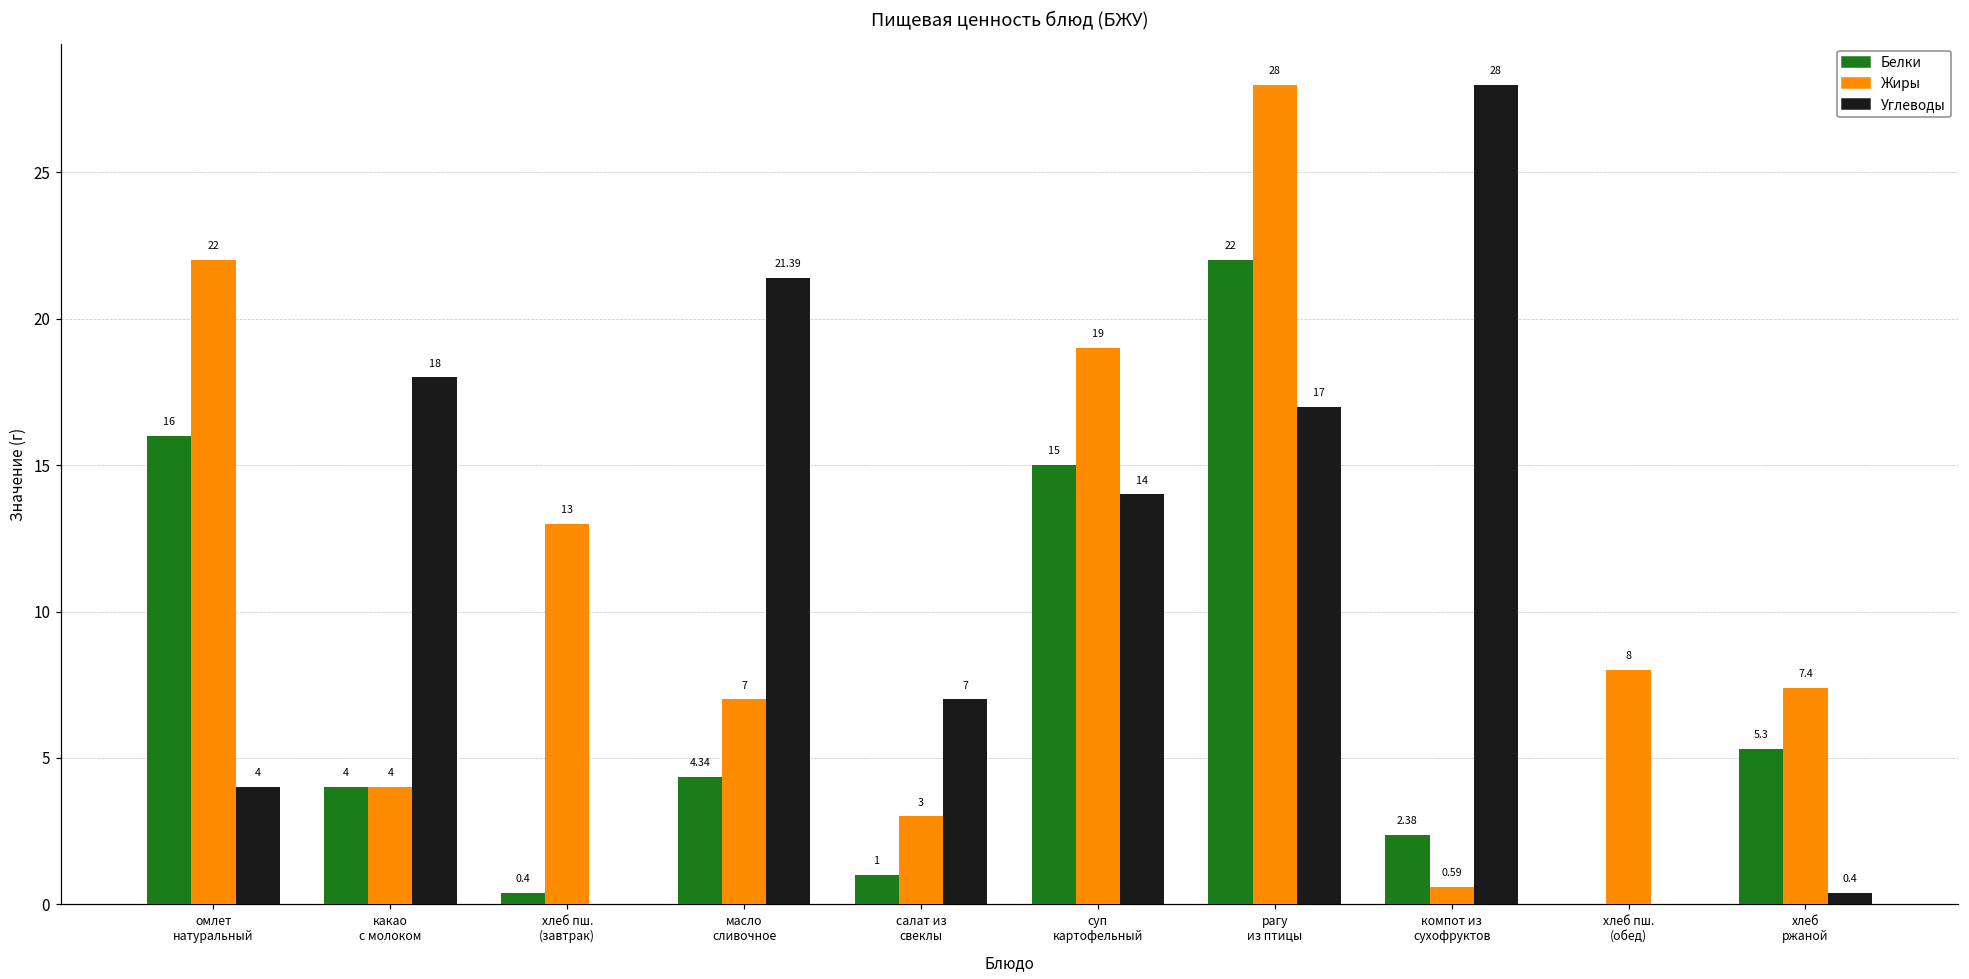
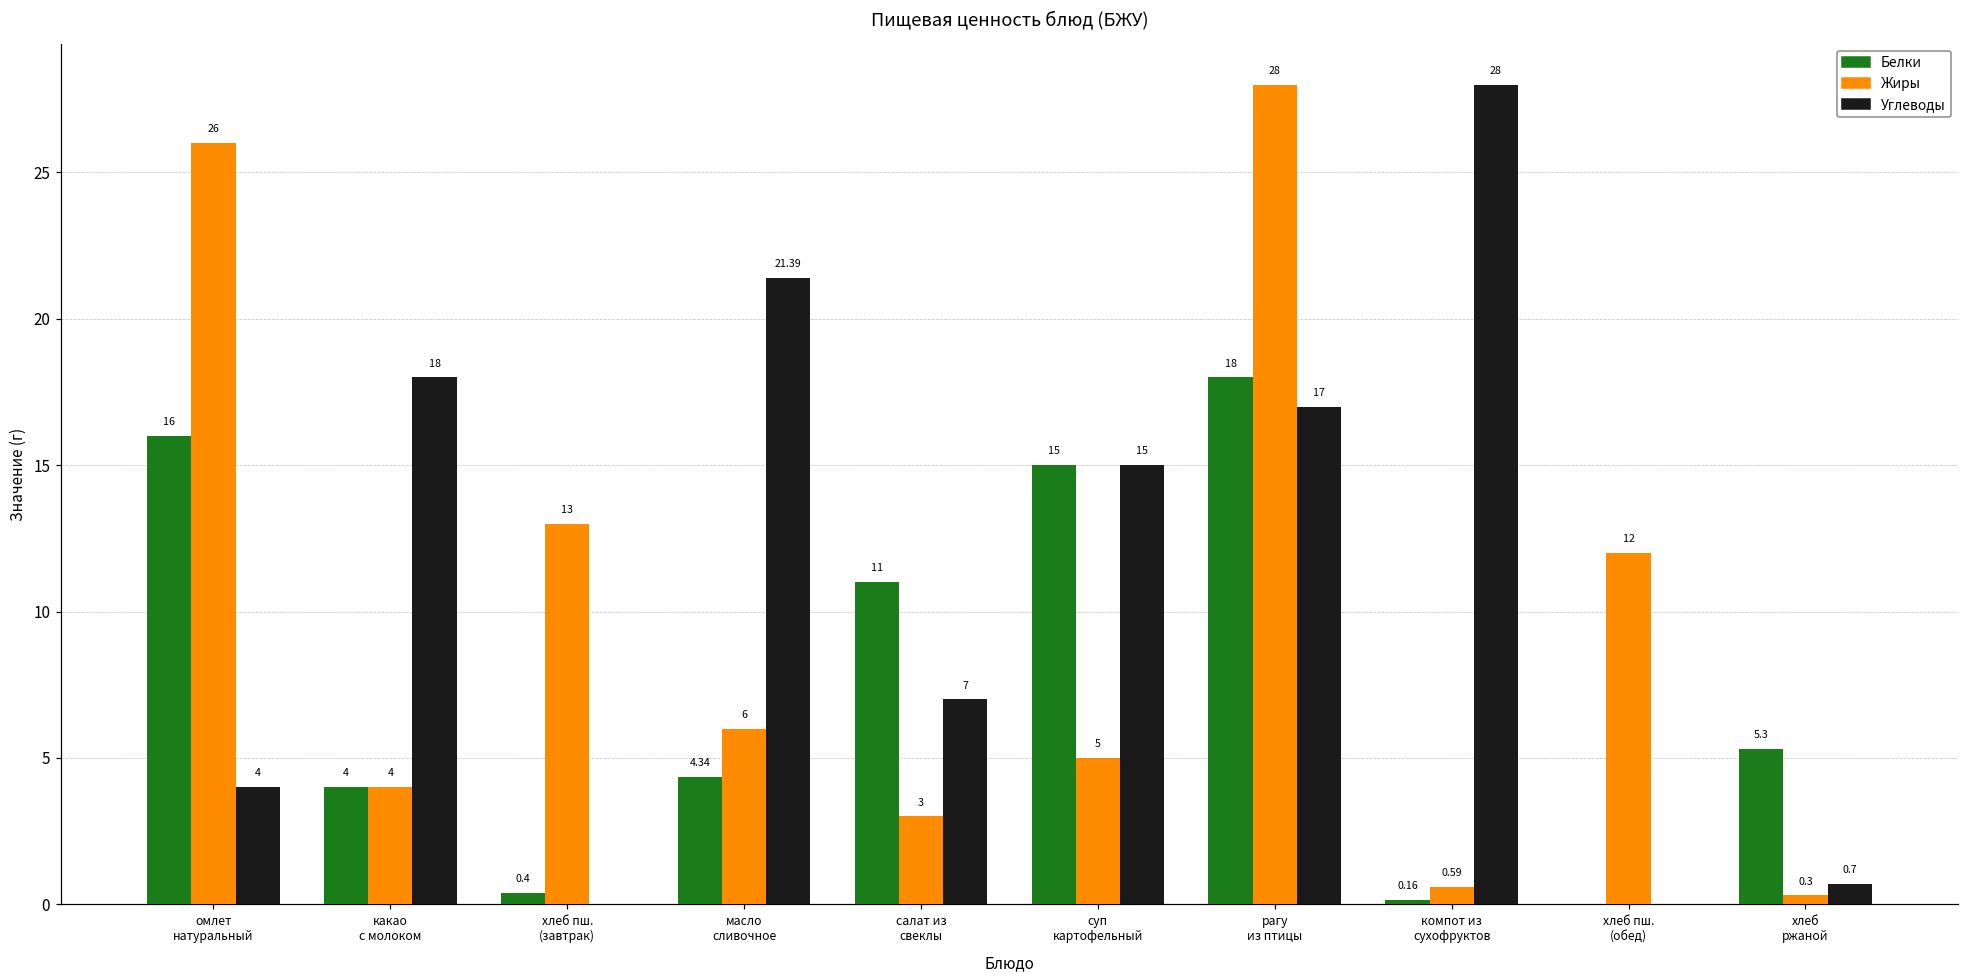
  {
    "Белки": {
      "омлет натуральный": 16,
      "какао с молоком": 4,
      "хлеб пш. (завтрак)": 0.4,
      "масло сливочное": 4.34,
-     "салат из свеклы": 1,
+     "салат из свеклы": 11,
      "суп картофельный": 15,
-     "рагу из птицы": 22,
-     "компот из сухофруктов": 2.38,
+     "рагу из птицы": 18,
+     "компот из сухофруктов": 0.16,
      "хлеб ржаной": 5.3
    },
    "Жиры": {
-     "омлет натуральный": 22,
+     "омлет натуральный": 26,
      "какао с молоком": 4,
      "хлеб пш. (завтрак)": 13,
-     "масло сливочное": 7,
+     "масло сливочное": 6,
      "салат из свеклы": 3,
-     "суп картофельный": 19,
+     "суп картофельный": 5,
      "рагу из птицы": 28,
      "компот из сухофруктов": 0.59,
-     "хлеб пш. (обед)": 8,
-     "хлеб ржаной": 7.4
+     "хлеб пш. (обед)": 12,
+     "хлеб ржаной": 0.3
    },
    "Углеводы": {
      "омлет натуральный": 4,
      "какао с молоком": 18,
      "масло сливочное": 21.39,
      "салат из свеклы": 7,
-     "суп картофельный": 14,
+     "суп картофельный": 15,
      "рагу из птицы": 17,
      "компот из сухофруктов": 28,
-     "хлеб ржаной": 0.4
+     "хлеб ржаной": 0.7
    }
  }
